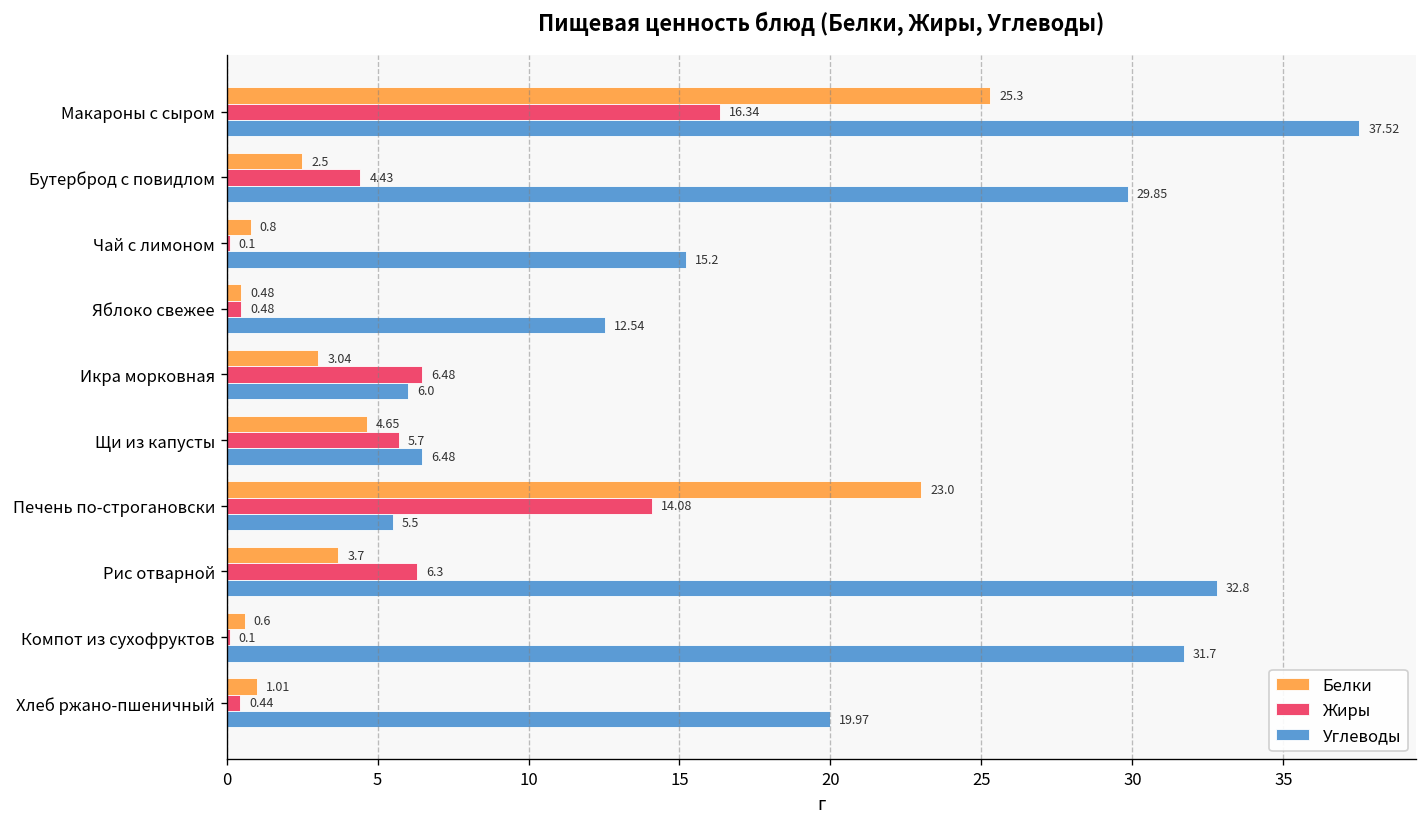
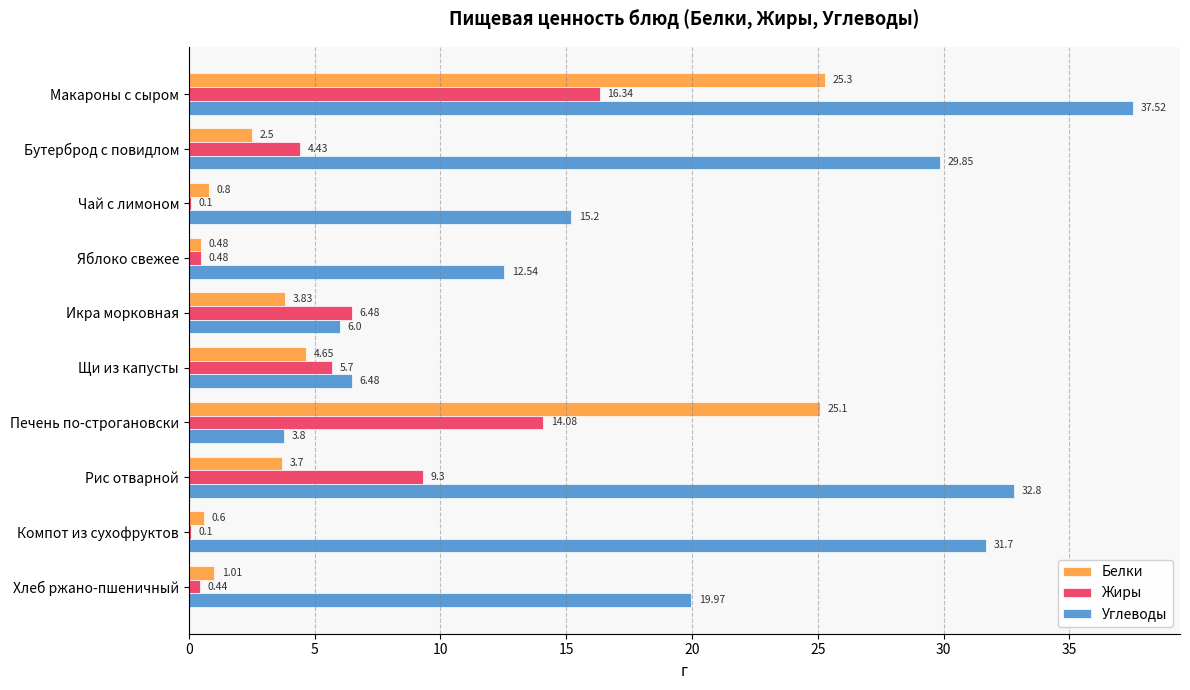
  {
    "Белки": {
      "Макароны с сыром": 25.3,
      "Бутерброд с повидлом": 2.5,
      "Чай с лимоном": 0.8,
      "Яблоко свежее": 0.48,
-     "Икра морковная": 3.04,
+     "Икра морковная": 3.83,
      "Щи из капусты": 4.65,
-     "Печень по-строгановски": 23.0,
+     "Печень по-строгановски": 25.1,
      "Рис отварной": 3.7,
      "Компот из сухофруктов": 0.6,
      "Хлеб ржано-пшеничный": 1.01
    },
    "Жиры": {
      "Макароны с сыром": 16.34,
      "Бутерброд с повидлом": 4.43,
      "Чай с лимоном": 0.1,
      "Яблоко свежее": 0.48,
      "Икра морковная": 6.48,
      "Щи из капусты": 5.7,
      "Печень по-строгановски": 14.08,
-     "Рис отварной": 6.3,
+     "Рис отварной": 9.3,
      "Компот из сухофруктов": 0.1,
      "Хлеб ржано-пшеничный": 0.44
    },
    "Углеводы": {
      "Макароны с сыром": 37.52,
      "Бутерброд с повидлом": 29.85,
      "Чай с лимоном": 15.2,
      "Яблоко свежее": 12.54,
      "Икра морковная": 6.0,
      "Щи из капусты": 6.48,
-     "Печень по-строгановски": 5.5,
+     "Печень по-строгановски": 3.8,
      "Рис отварной": 32.8,
      "Компот из сухофруктов": 31.7,
      "Хлеб ржано-пшеничный": 19.97
    }
  }
